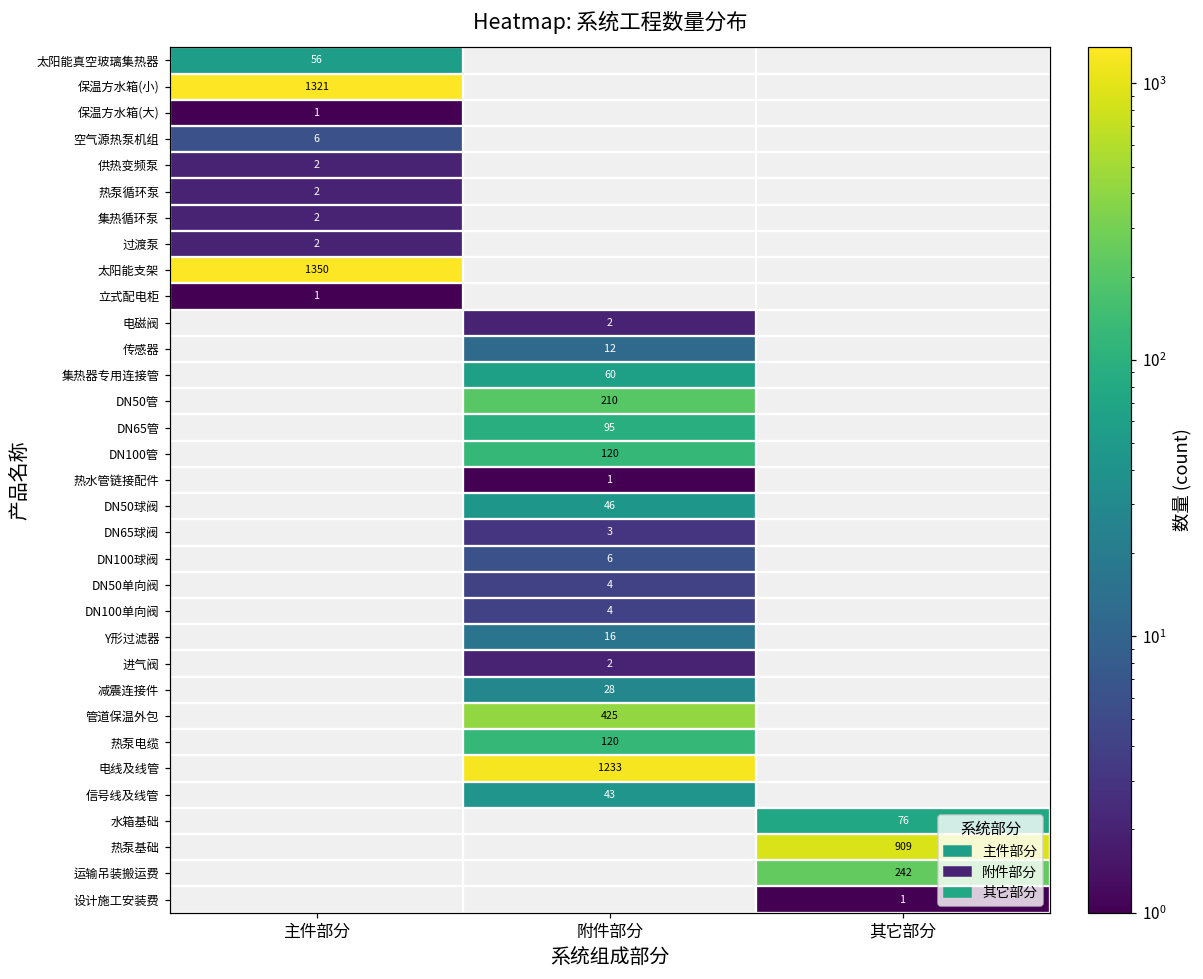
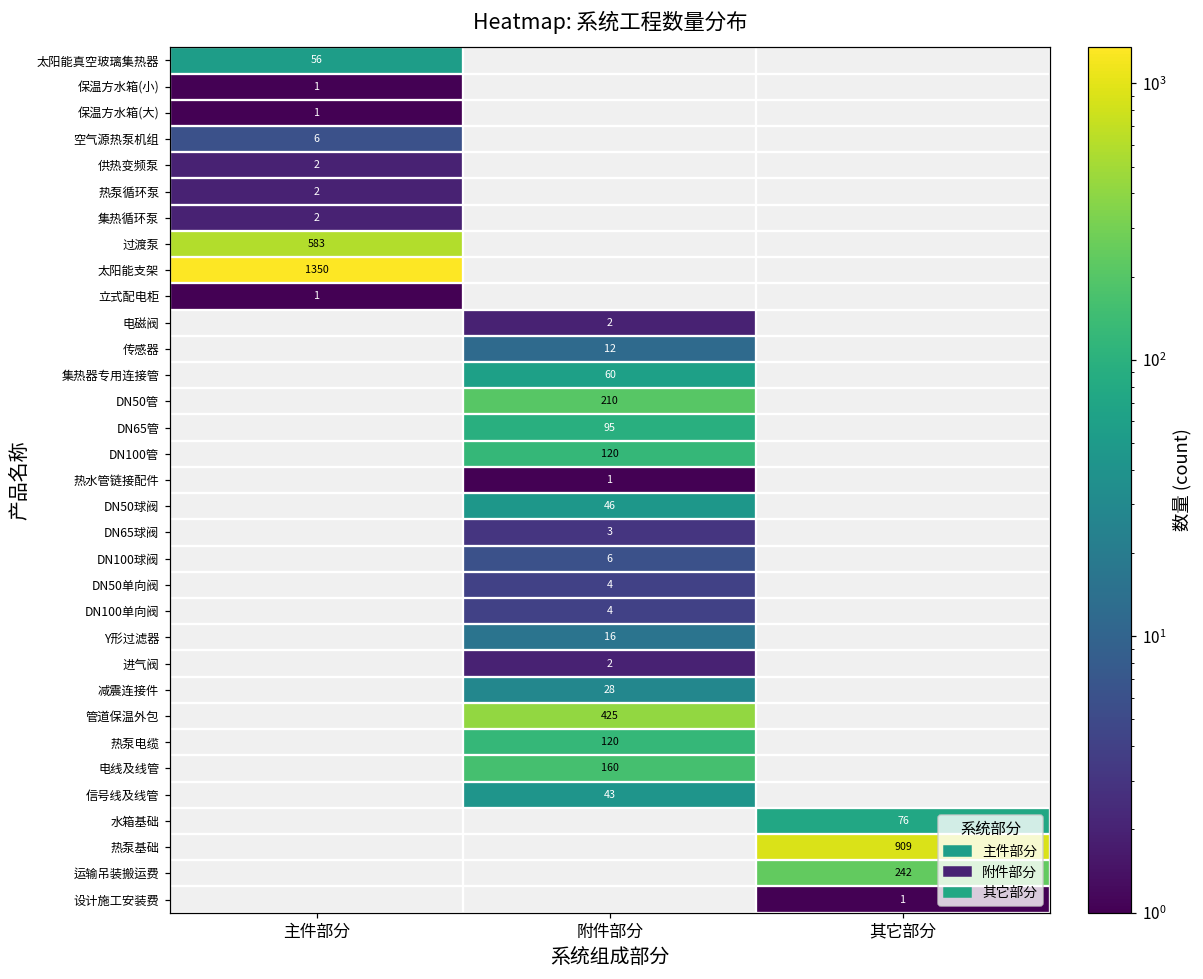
  {
    "太阳能真空玻璃集热器": {
      "主件部分": 56
    },
    "保温方水箱(小)": {
-     "主件部分": 1321
+     "主件部分": 1
    },
    "保温方水箱(大)": {
      "主件部分": 1
    },
    "空气源热泵机组": {
      "主件部分": 6
    },
    "供热变频泵": {
      "主件部分": 2
    },
    "热泵循环泵": {
      "主件部分": 2
    },
    "集热循环泵": {
      "主件部分": 2
    },
    "过渡泵": {
-     "主件部分": 2
+     "主件部分": 583
    },
    "太阳能支架": {
      "主件部分": 1350
    },
    "立式配电柜": {
      "主件部分": 1
    },
    "电磁阀": {
      "附件部分": 2
    },
    "传感器": {
      "附件部分": 12
    },
    "集热器专用连接管": {
      "附件部分": 60
    },
    "DN50管": {
      "附件部分": 210
    },
    "DN65管": {
      "附件部分": 95
    },
    "DN100管": {
      "附件部分": 120
    },
    "热水管链接配件": {
      "附件部分": 1
    },
    "DN50球阀": {
      "附件部分": 46
    },
    "DN65球阀": {
      "附件部分": 3
    },
    "DN100球阀": {
      "附件部分": 6
    },
    "DN50单向阀": {
      "附件部分": 4
    },
    "DN100单向阀": {
      "附件部分": 4
    },
    "Y形过滤器": {
      "附件部分": 16
    },
    "进气阀": {
      "附件部分": 2
    },
    "减震连接件": {
      "附件部分": 28
    },
    "管道保温外包": {
      "附件部分": 425
    },
    "热泵电缆": {
      "附件部分": 120
    },
    "电线及线管": {
-     "附件部分": 1233
+     "附件部分": 160
    },
    "信号线及线管": {
      "附件部分": 43
    },
    "水箱基础": {
      "其它部分": 76
    },
    "热泵基础": {
      "其它部分": 909
    },
    "运输吊装搬运费": {
      "其它部分": 242
    },
    "设计施工安装费": {
      "其它部分": 1
    }
  }
